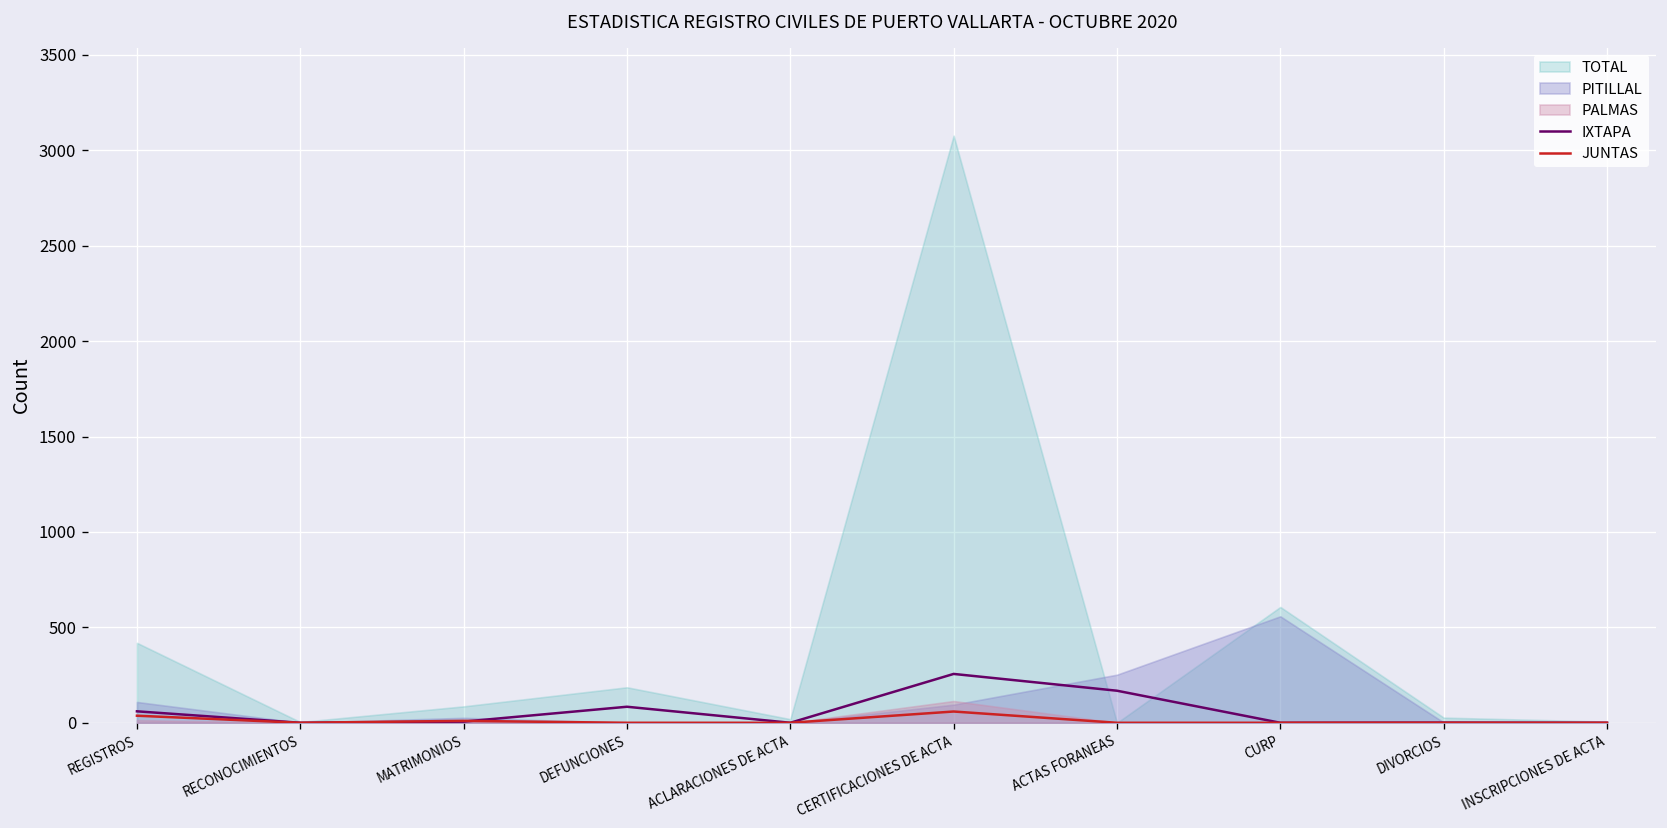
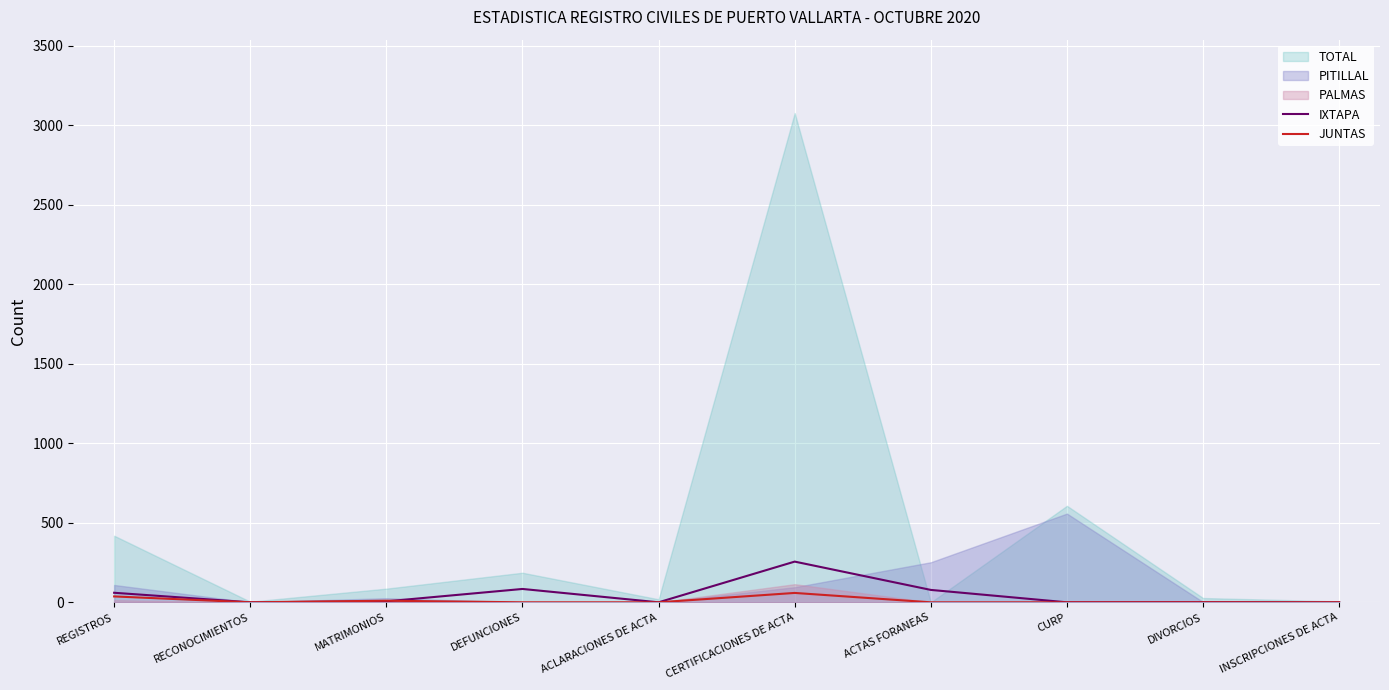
  {
    "IXTAPA": {
      "REGISTROS": 60,
      "DEFUNCIONES": 80,
      "CERTIFICACIONES DE ACTA": 260,
-     "ACTAS FORANEAS": 170
+     "ACTAS FORANEAS": 80
    },
    "JUNTAS": {
      "REGISTROS": 40,
      "CERTIFICACIONES DE ACTA": 60
    }
  }
